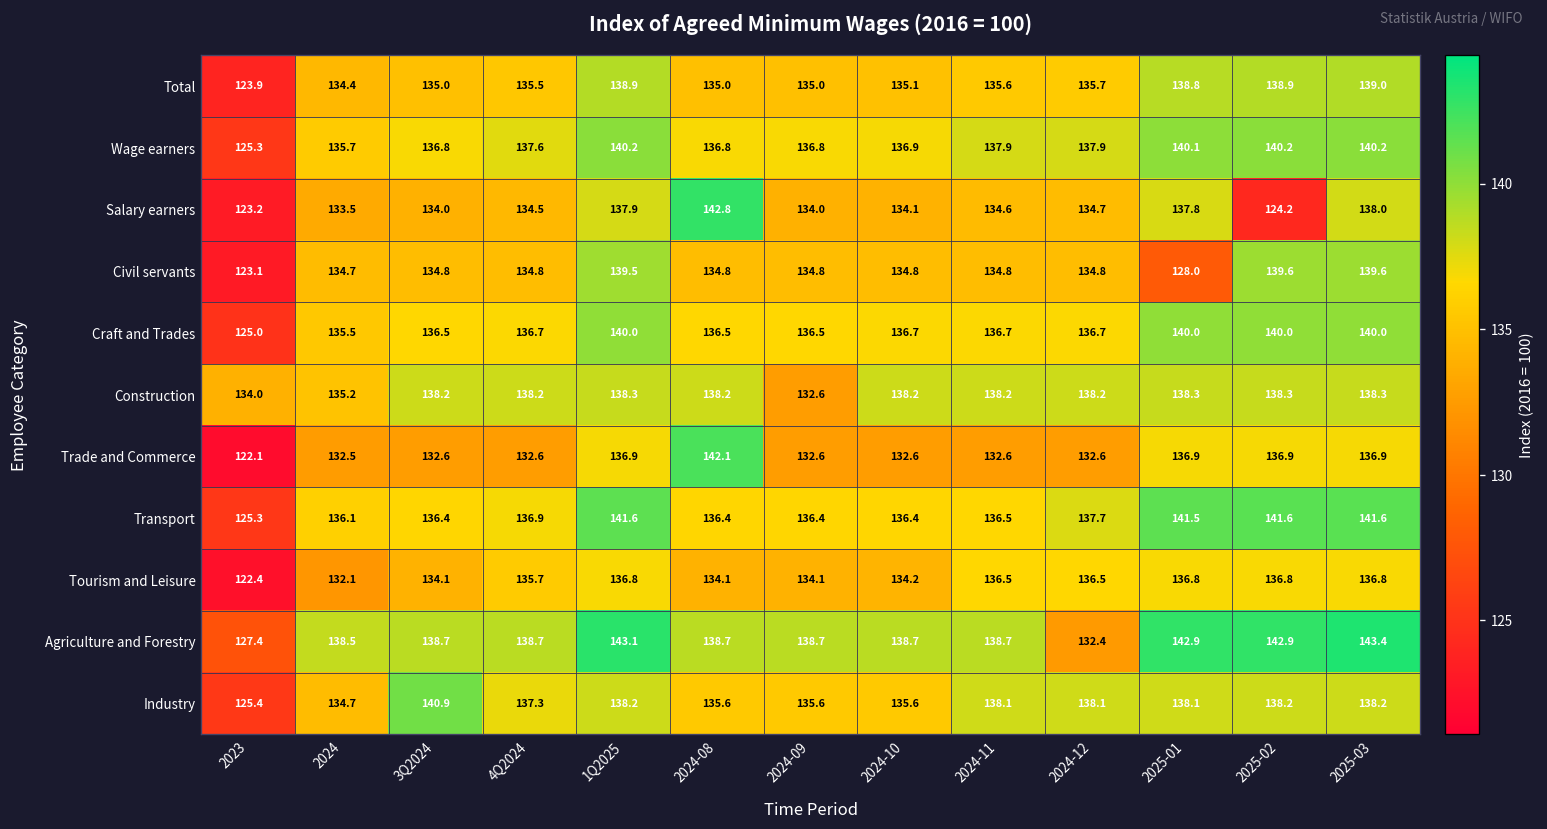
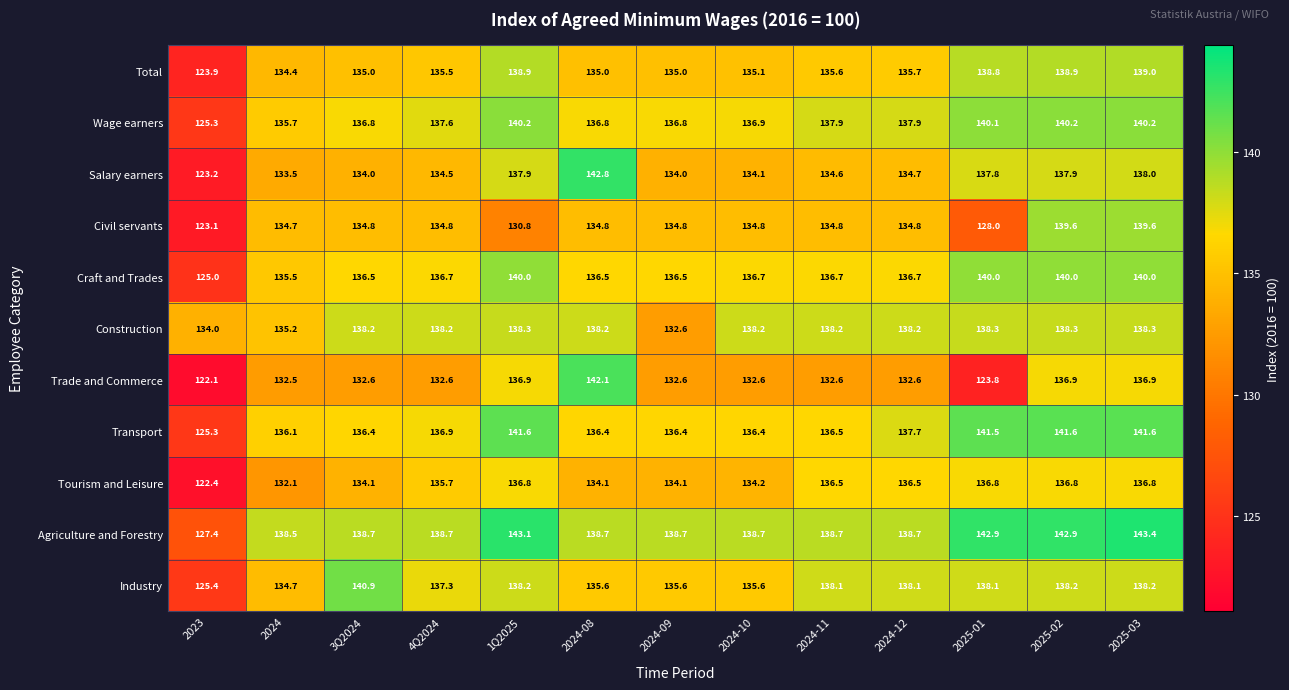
  {
    "Total": {
      "2023": 123.9,
      "2024": 134.4,
      "3Q2024": 135.0,
      "4Q2024": 135.5,
      "1Q2025": 138.9,
      "2024-08": 135.0,
      "2024-09": 135.0,
      "2024-10": 135.1,
      "2024-11": 135.6,
      "2024-12": 135.7,
      "2025-01": 138.8,
      "2025-02": 138.9,
      "2025-03": 139.0
    },
    "Wage earners": {
      "2023": 125.3,
      "2024": 135.7,
      "3Q2024": 136.8,
      "4Q2024": 137.6,
      "1Q2025": 140.2,
      "2024-08": 136.8,
      "2024-09": 136.8,
      "2024-10": 136.9,
      "2024-11": 137.9,
      "2024-12": 137.9,
      "2025-01": 140.1,
      "2025-02": 140.2,
      "2025-03": 140.2
    },
    "Salary earners": {
      "2023": 123.2,
      "2024": 133.5,
      "3Q2024": 134.0,
      "4Q2024": 134.5,
      "1Q2025": 137.9,
      "2024-08": 142.8,
      "2024-09": 134.0,
      "2024-10": 134.1,
      "2024-11": 134.6,
      "2024-12": 134.7,
      "2025-01": 137.8,
-     "2025-02": 124.2,
+     "2025-02": 137.9,
      "2025-03": 138.0
    },
    "Civil servants": {
      "2023": 123.1,
      "2024": 134.7,
      "3Q2024": 134.8,
      "4Q2024": 134.8,
-     "1Q2025": 139.5,
+     "1Q2025": 130.8,
      "2024-08": 134.8,
      "2024-09": 134.8,
      "2024-10": 134.8,
      "2024-11": 134.8,
      "2024-12": 134.8,
      "2025-01": 128.0,
      "2025-02": 139.6,
      "2025-03": 139.6
    },
    "Craft and Trades": {
      "2023": 125.0,
      "2024": 135.5,
      "3Q2024": 136.5,
      "4Q2024": 136.7,
      "1Q2025": 140.0,
      "2024-08": 136.5,
      "2024-09": 136.5,
      "2024-10": 136.7,
      "2024-11": 136.7,
      "2024-12": 136.7,
      "2025-01": 140.0,
      "2025-02": 140.0,
      "2025-03": 140.0
    },
    "Construction": {
      "2023": 134.0,
      "2024": 135.2,
      "3Q2024": 138.2,
      "4Q2024": 138.2,
      "1Q2025": 138.3,
      "2024-08": 138.2,
      "2024-09": 132.6,
      "2024-10": 138.2,
      "2024-11": 138.2,
      "2024-12": 138.2,
      "2025-01": 138.3,
      "2025-02": 138.3,
      "2025-03": 138.3
    },
    "Trade and Commerce": {
      "2023": 122.1,
      "2024": 132.5,
      "3Q2024": 132.6,
      "4Q2024": 132.6,
      "1Q2025": 136.9,
      "2024-08": 142.1,
      "2024-09": 132.6,
      "2024-10": 132.6,
      "2024-11": 132.6,
      "2024-12": 132.6,
-     "2025-01": 136.9,
+     "2025-01": 123.8,
      "2025-02": 136.9,
      "2025-03": 136.9
    },
    "Transport": {
      "2023": 125.3,
      "2024": 136.1,
      "3Q2024": 136.4,
      "4Q2024": 136.9,
      "1Q2025": 141.6,
      "2024-08": 136.4,
      "2024-09": 136.4,
      "2024-10": 136.4,
      "2024-11": 136.5,
      "2024-12": 137.7,
      "2025-01": 141.5,
      "2025-02": 141.6,
      "2025-03": 141.6
    },
    "Tourism and Leisure": {
      "2023": 122.4,
      "2024": 132.1,
      "3Q2024": 134.1,
      "4Q2024": 135.7,
      "1Q2025": 136.8,
      "2024-08": 134.1,
      "2024-09": 134.1,
      "2024-10": 134.2,
      "2024-11": 136.5,
      "2024-12": 136.5,
      "2025-01": 136.8,
      "2025-02": 136.8,
      "2025-03": 136.8
    },
    "Agriculture and Forestry": {
      "2023": 127.4,
      "2024": 138.5,
      "3Q2024": 138.7,
      "4Q2024": 138.7,
      "1Q2025": 143.1,
      "2024-08": 138.7,
      "2024-09": 138.7,
      "2024-10": 138.7,
      "2024-11": 138.7,
-     "2024-12": 132.4,
+     "2024-12": 138.7,
      "2025-01": 142.9,
      "2025-02": 142.9,
      "2025-03": 143.4
    },
    "Industry": {
      "2023": 125.4,
      "2024": 134.7,
      "3Q2024": 140.9,
      "4Q2024": 137.3,
      "1Q2025": 138.2,
      "2024-08": 135.6,
      "2024-09": 135.6,
      "2024-10": 135.6,
      "2024-11": 138.1,
      "2024-12": 138.1,
      "2025-01": 138.1,
      "2025-02": 138.2,
      "2025-03": 138.2
    }
  }
